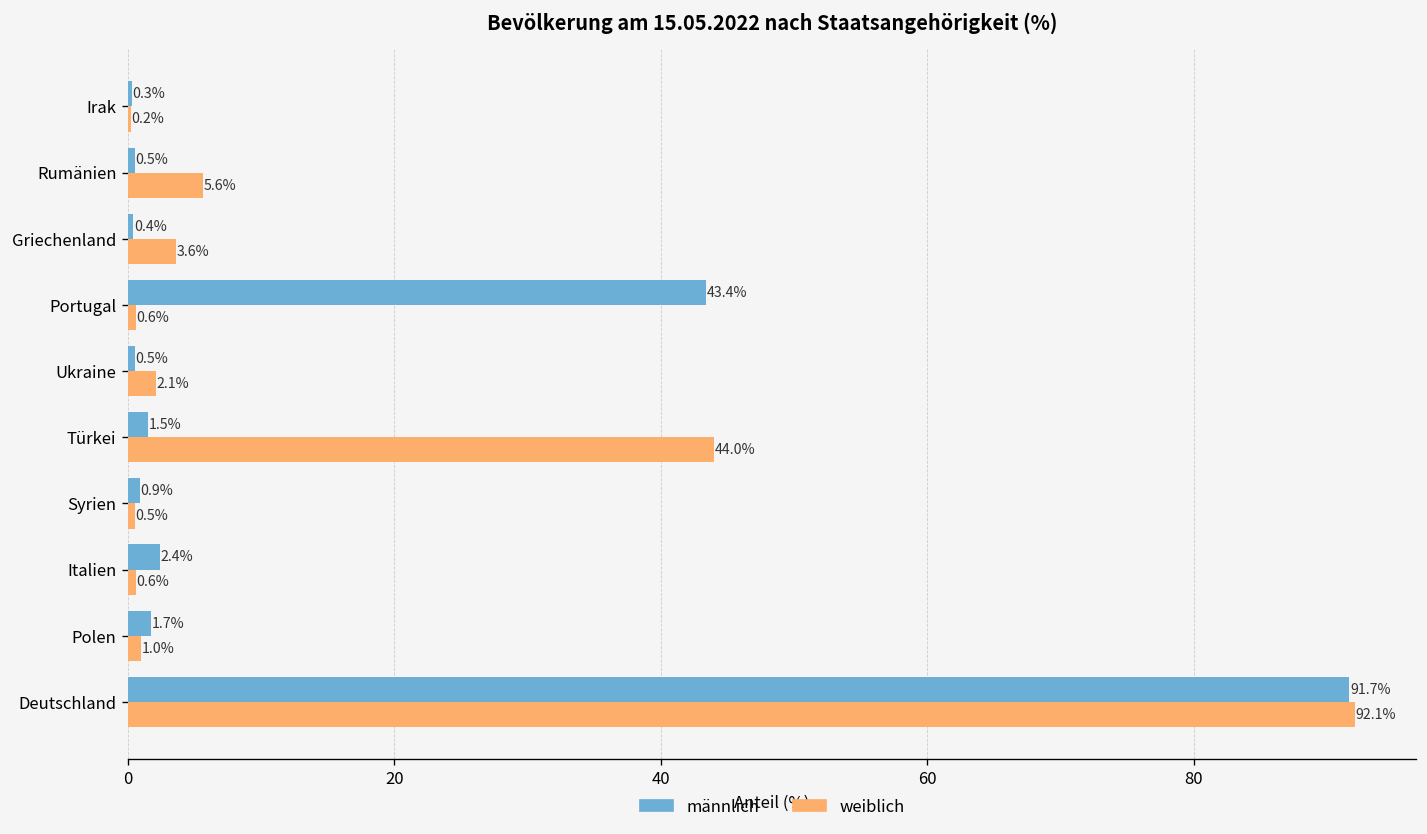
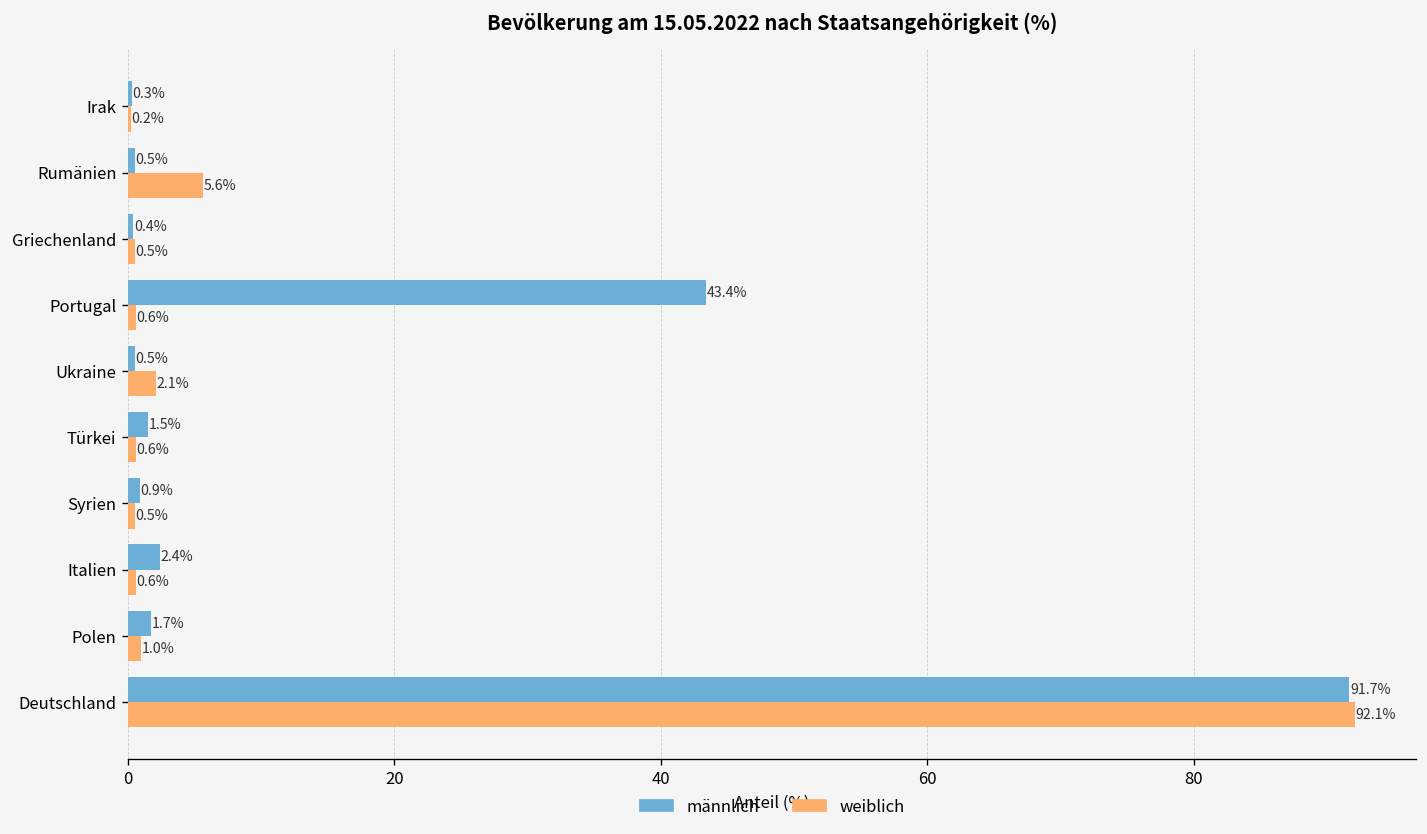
  {
    "männlich": {
      "Irak": "0.3%",
      "Rumänien": "0.5%",
      "Griechenland": "0.4%",
      "Portugal": "43.4%",
      "Ukraine": "0.5%",
      "Türkei": "1.5%",
      "Syrien": "0.9%",
      "Italien": "2.4%",
      "Polen": "1.7%",
      "Deutschland": "91.7%"
    },
    "weiblich": {
      "Irak": "0.2%",
      "Rumänien": "5.6%",
-     "Griechenland": "3.6%",
+     "Griechenland": "0.5%",
      "Portugal": "0.6%",
      "Ukraine": "2.1%",
-     "Türkei": "44.0%",
+     "Türkei": "0.6%",
      "Syrien": "0.5%",
      "Italien": "0.6%",
      "Polen": "1.0%",
      "Deutschland": "92.1%"
    }
  }
